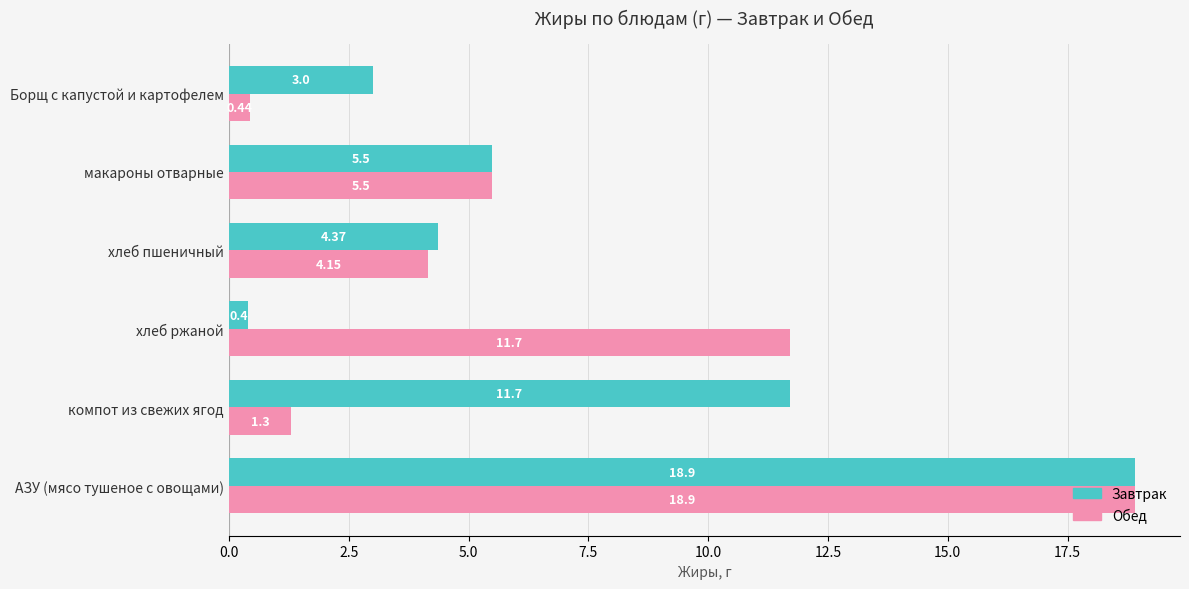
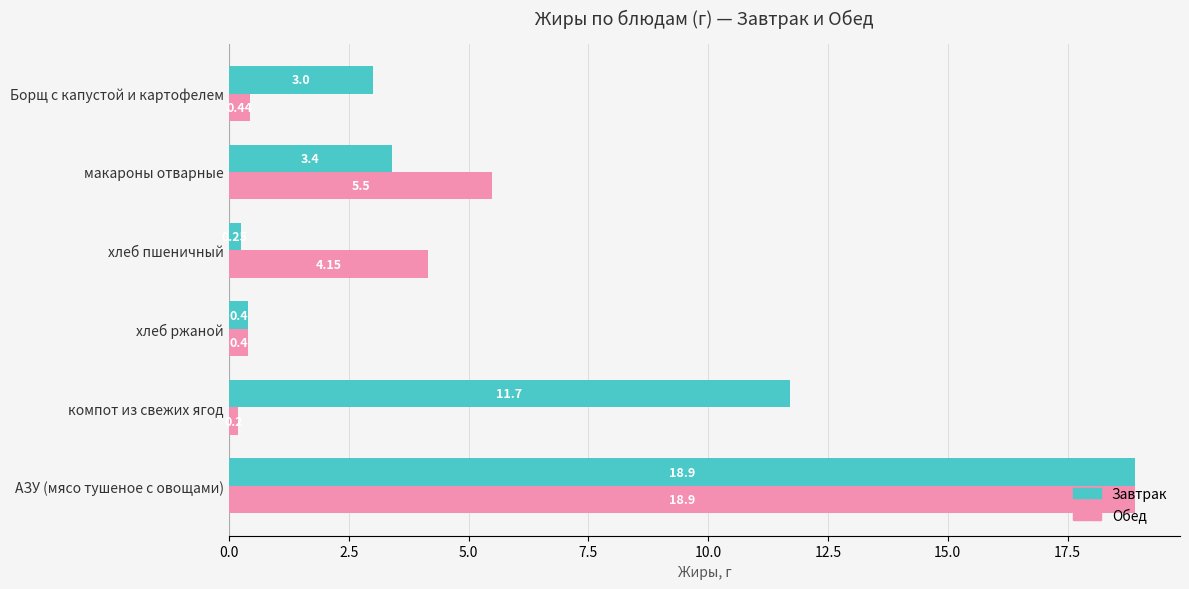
  {
    "Завтрак": {
      "Борщ с капустой и картофелем": 3.0,
-     "макароны отварные": 5.5,
-     "хлеб пшеничный": 4.4,
+     "макароны отварные": 3.4,
+     "хлеб пшеничный": 0.3,
      "хлеб ржаной": 0.4,
      "компот из свежих ягод": 11.7,
      "АЗУ (мясо тушеное с овощами)": 18.9
    },
    "Обед": {
      "Борщ с капустой и картофелем": 0.44,
      "макароны отварные": 5.5,
      "хлеб пшеничный": 4.15,
-     "хлеб ржаной": 11.7,
-     "компот из свежих ягод": 1.3,
+     "хлеб ржаной": 0.4,
+     "компот из свежих ягод": 0.2,
      "АЗУ (мясо тушеное с овощами)": 18.9
    }
  }
